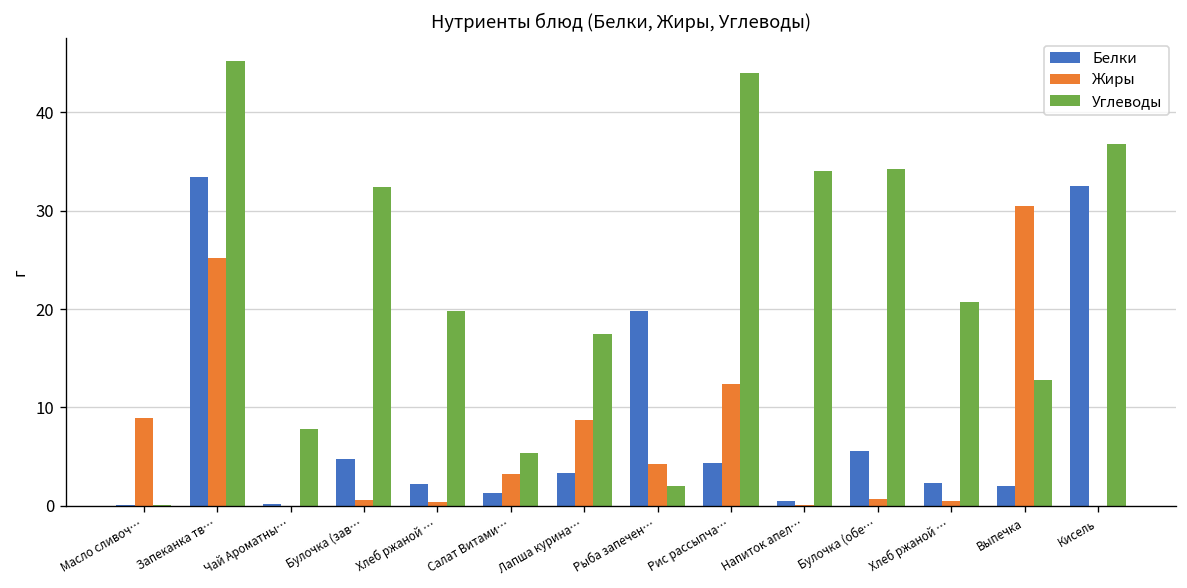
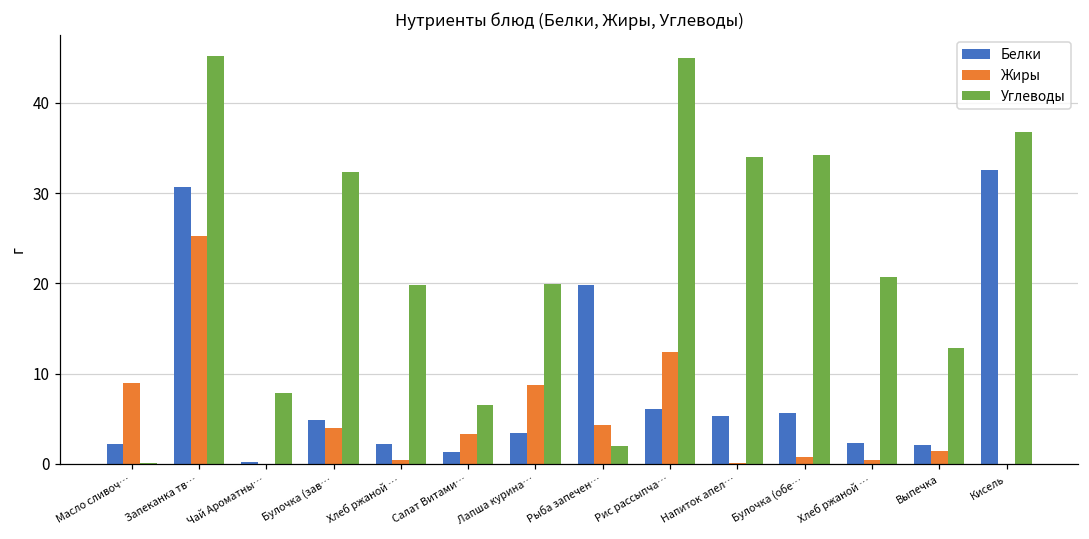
  {
    "Белки": {
-     "Масло сливоч…": 0,
-     "Запеканка тв…": 33,
+     "Масло сливоч…": 2,
+     "Запеканка тв…": 31,
      "Булочка (зав…": 5,
      "Салат Витами…": 1,
      "Лапша курина…": 3,
      "Рыба запечен…": 20,
-     "Рис рассыпча…": 4,
-     "Напиток апел…": 0,
+     "Рис рассыпча…": 6,
+     "Напиток апел…": 5,
      "Булочка (обе…": 6,
      "Выпечка": 2,
      "Кисель": 33
    },
    "Жиры": {
      "Масло сливоч…": 9,
      "Запеканка тв…": 25,
-     "Булочка (зав…": 1,
+     "Булочка (зав…": 4,
      "Салат Витами…": 3,
      "Лапша курина…": 9,
      "Рыба запечен…": 4,
      "Рис рассыпча…": 12,
      "Булочка (обе…": 1,
-     "Выпечка": 30,
+     "Выпечка": 1,
      "Кисель": 0
    },
    "Углеводы": {
      "Запеканка тв…": 45,
      "Чай Ароматны…": 8,
      "Булочка (зав…": 32,
-     "Салат Витами…": 5,
-     "Лапша курина…": 17,
+     "Салат Витами…": 6,
+     "Лапша курина…": 20,
      "Рыба запечен…": 2,
-     "Рис рассыпча…": 44,
+     "Рис рассыпча…": 45,
      "Напиток апел…": 34,
      "Булочка (обе…": 34,
      "Выпечка": 13,
      "Кисель": 37
    }
  }
